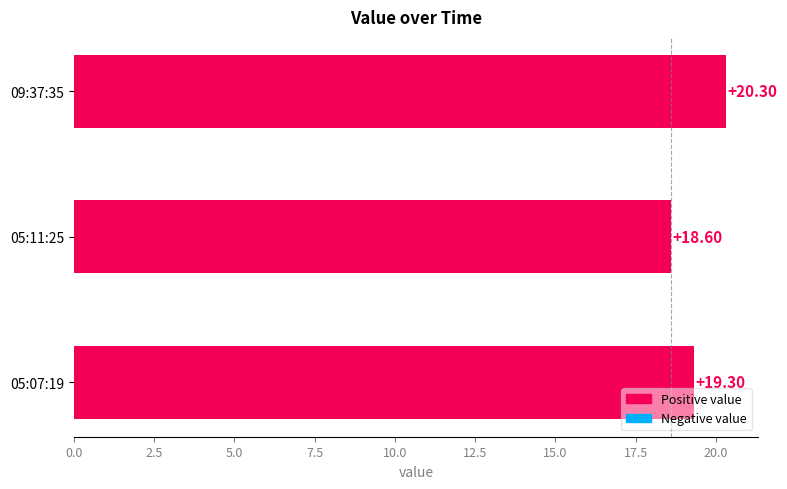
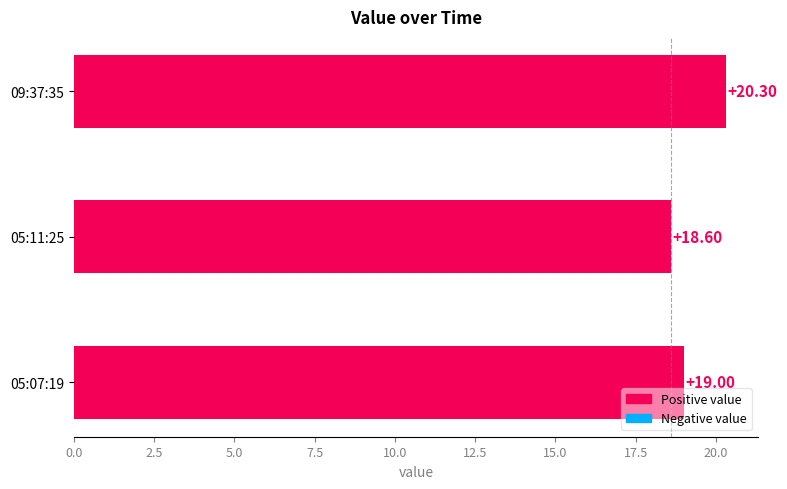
  {
-   "05:07:19": 19.3
+   "05:07:19": 19.0
  }
